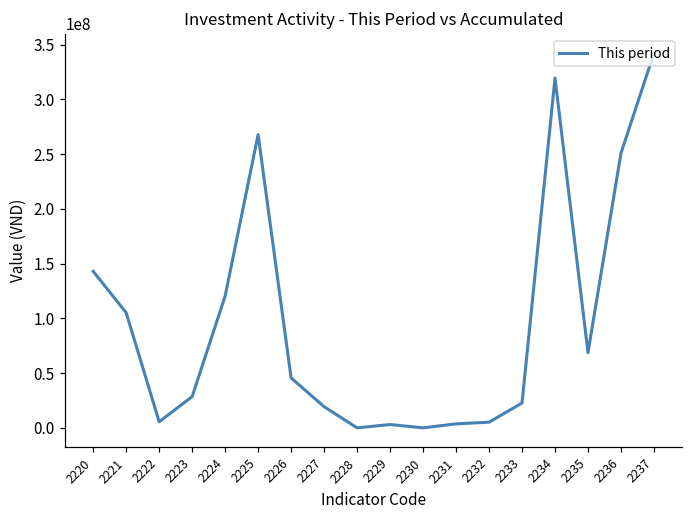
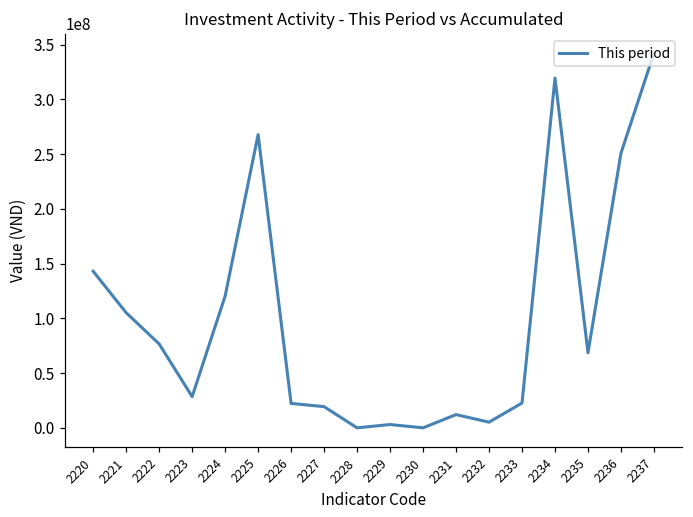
  {
    "2220": 140000000,
    "2221": 110000000,
-   "2222": 10000000,
+   "2222": 80000000,
    "2223": 30000000,
    "2224": 120000000,
    "2225": 270000000,
-   "2226": 50000000,
+   "2226": 20000000,
    "2227": 20000000,
    "2228": 0,
    "2229": 0,
    "2230": 0,
-   "2231": 0,
+   "2231": 10000000,
    "2232": 10000000,
    "2233": 20000000,
    "2234": 320000000,
    "2235": 70000000,
    "2236": 250000000
  }
